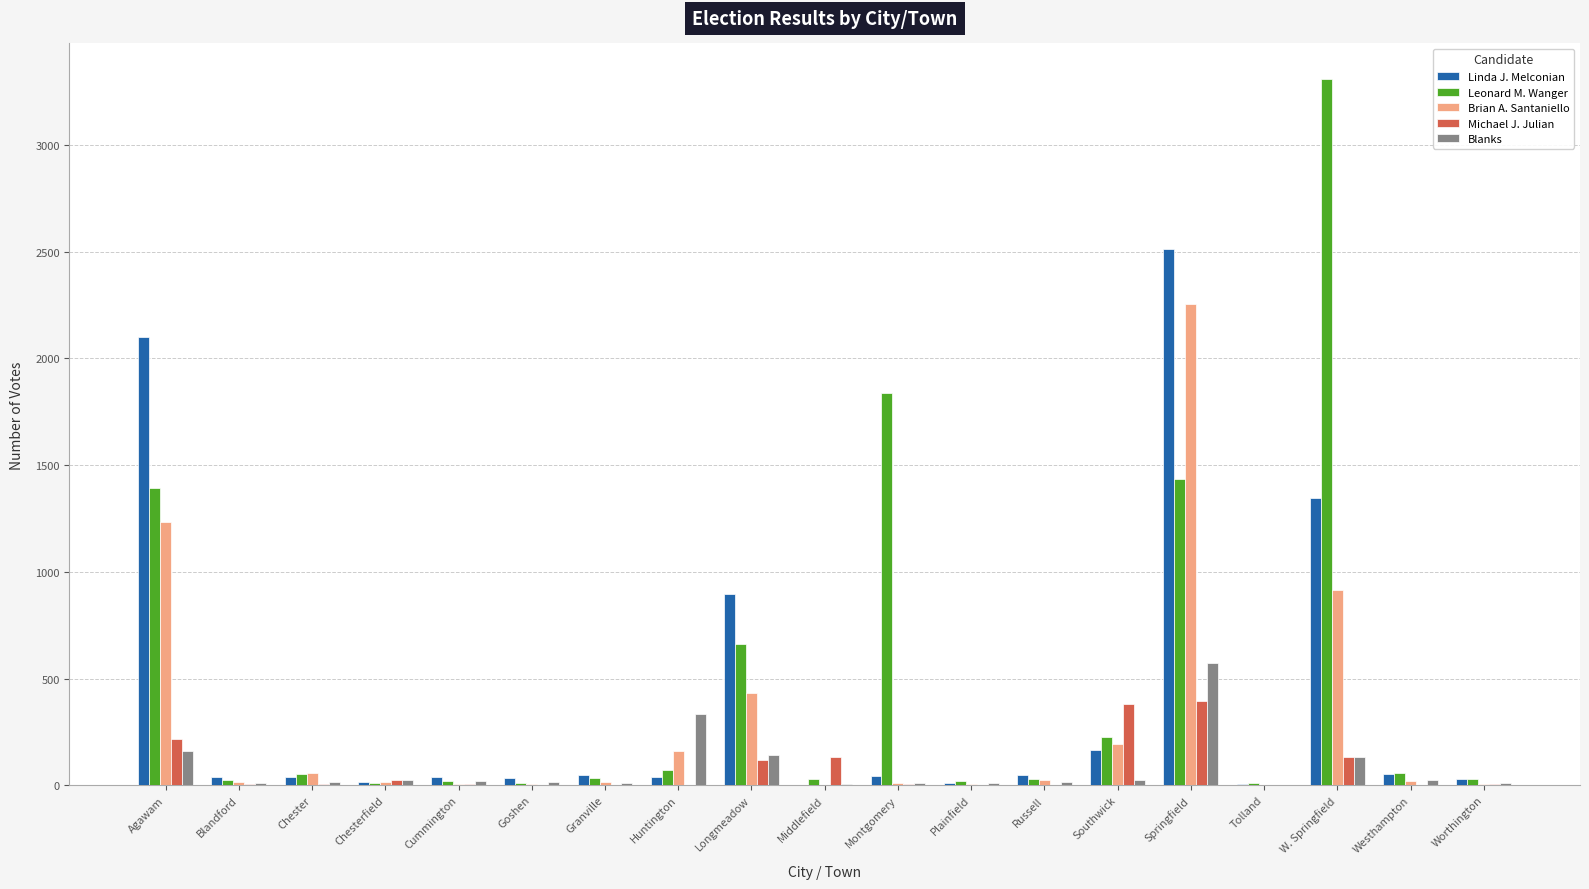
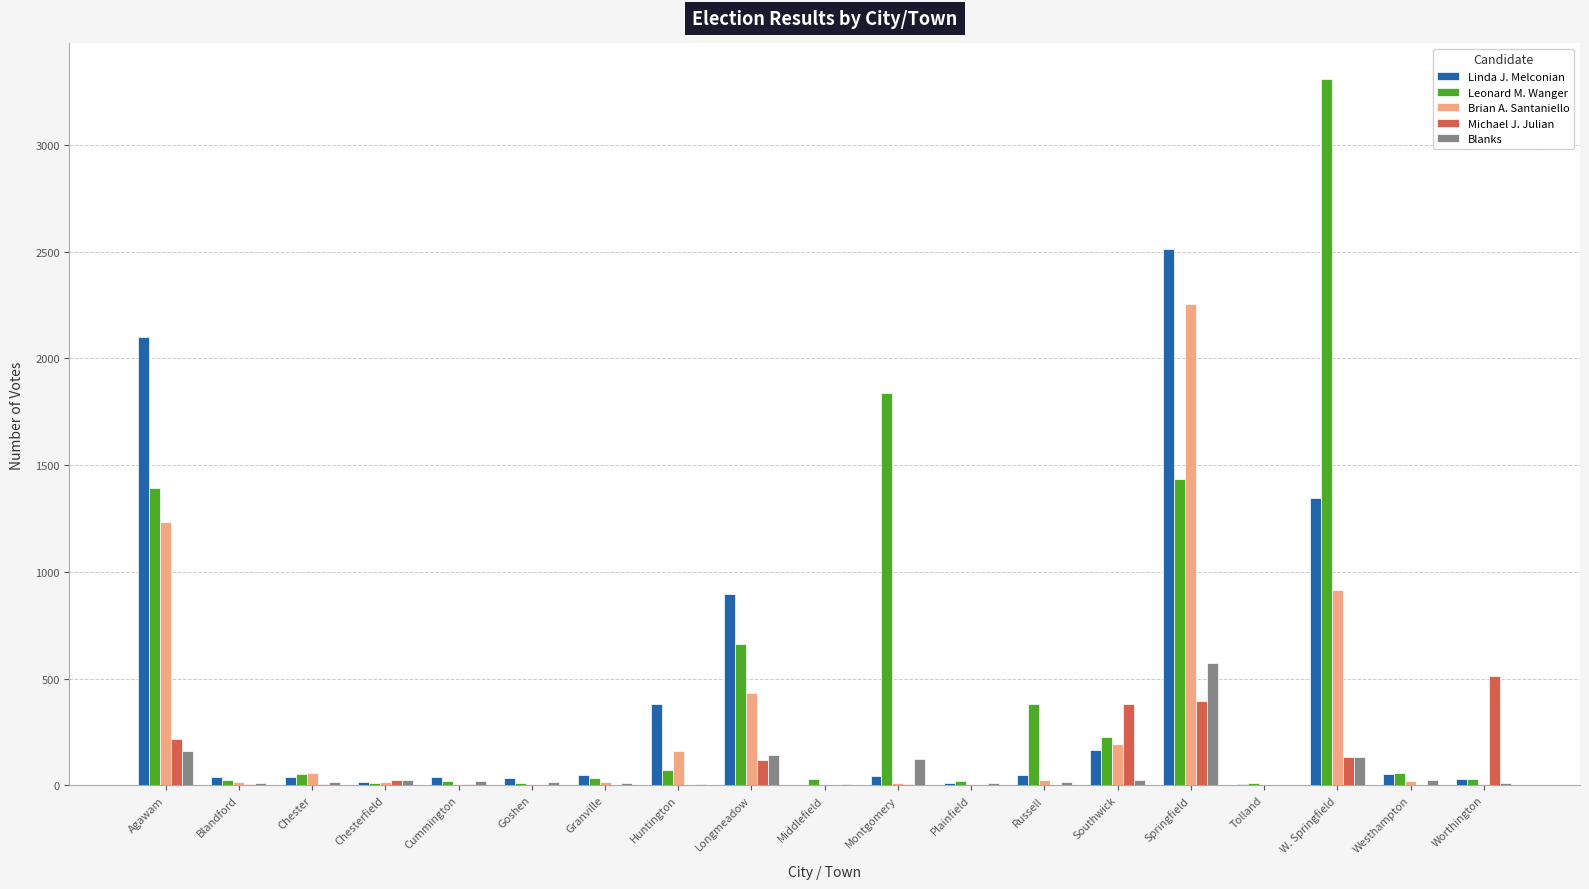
  {
    "Linda J. Melconian": {
      "Agawam": 2100,
      "Blandford": 40,
      "Chester": 40,
      "Chesterfield": 20,
      "Cummington": 40,
      "Goshen": 30,
      "Granville": 50,
-     "Huntington": 40,
+     "Huntington": 380,
      "Longmeadow": 900,
      "Montgomery": 40,
      "Russell": 50,
      "Southwick": 170,
      "Springfield": 2510,
      "W. Springfield": 1350,
      "Westhampton": 50,
      "Worthington": 30
    },
    "Leonard M. Wanger": {
      "Agawam": 1390,
      "Blandford": 30,
      "Chester": 50,
      "Cummington": 20,
      "Granville": 30,
      "Huntington": 70,
      "Longmeadow": 660,
      "Middlefield": 30,
      "Montgomery": 1840,
      "Plainfield": 20,
-     "Russell": 30,
+     "Russell": 380,
      "Southwick": 230,
      "Springfield": 1430,
      "W. Springfield": 3310,
      "Westhampton": 60,
      "Worthington": 30
    },
    "Brian A. Santaniello": {
      "Agawam": 1240,
      "Blandford": 20,
      "Chester": 60,
      "Chesterfield": 10,
      "Granville": 10,
      "Huntington": 160,
      "Longmeadow": 430,
      "Russell": 30,
      "Southwick": 190,
      "Springfield": 2260,
      "W. Springfield": 920,
      "Westhampton": 20
    },
    "Michael J. Julian": {
      "Agawam": 220,
      "Chesterfield": 30,
      "Longmeadow": 120,
-     "Middlefield": 130,
+     "Middlefield": 0,
      "Southwick": 380,
      "Springfield": 400,
      "W. Springfield": 130,
-     "Worthington": 10
+     "Worthington": 510
    },
    "Blanks": {
      "Agawam": 160,
      "Chester": 10,
      "Chesterfield": 20,
      "Cummington": 20,
      "Goshen": 10,
      "Granville": 10,
-     "Huntington": 330,
+     "Huntington": 10,
      "Longmeadow": 140,
-     "Montgomery": 10,
+     "Montgomery": 130,
      "Russell": 10,
      "Southwick": 20,
      "Springfield": 570,
      "W. Springfield": 130,
      "Westhampton": 30
    }
  }
